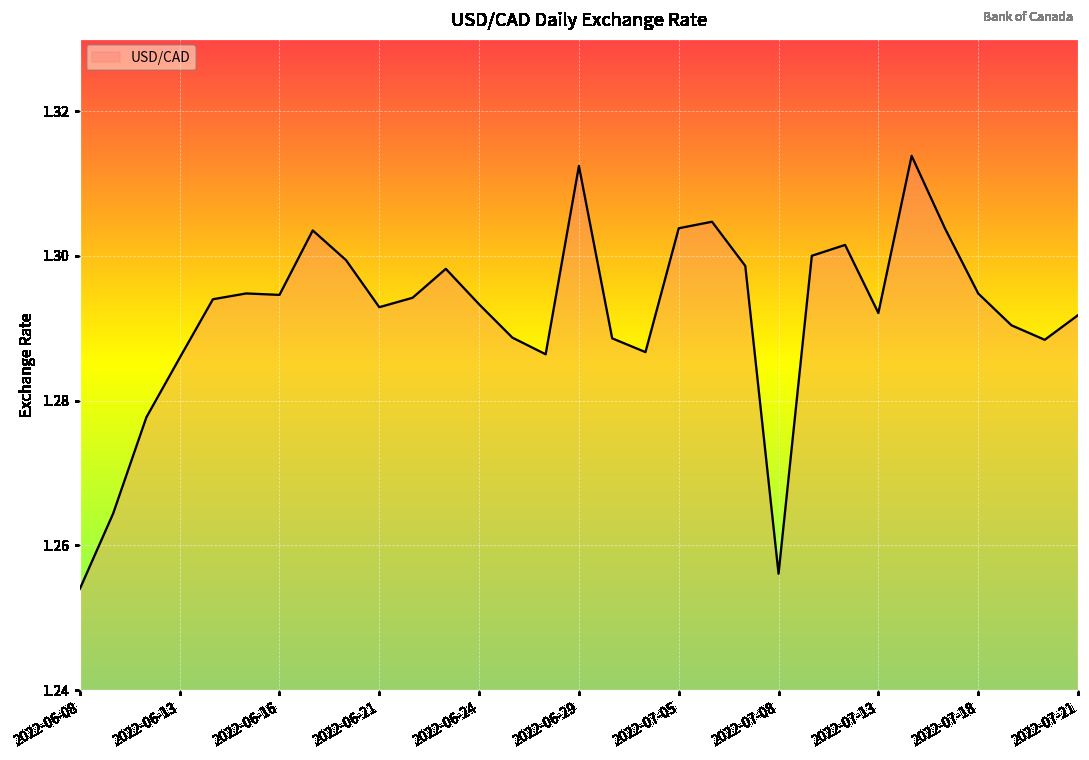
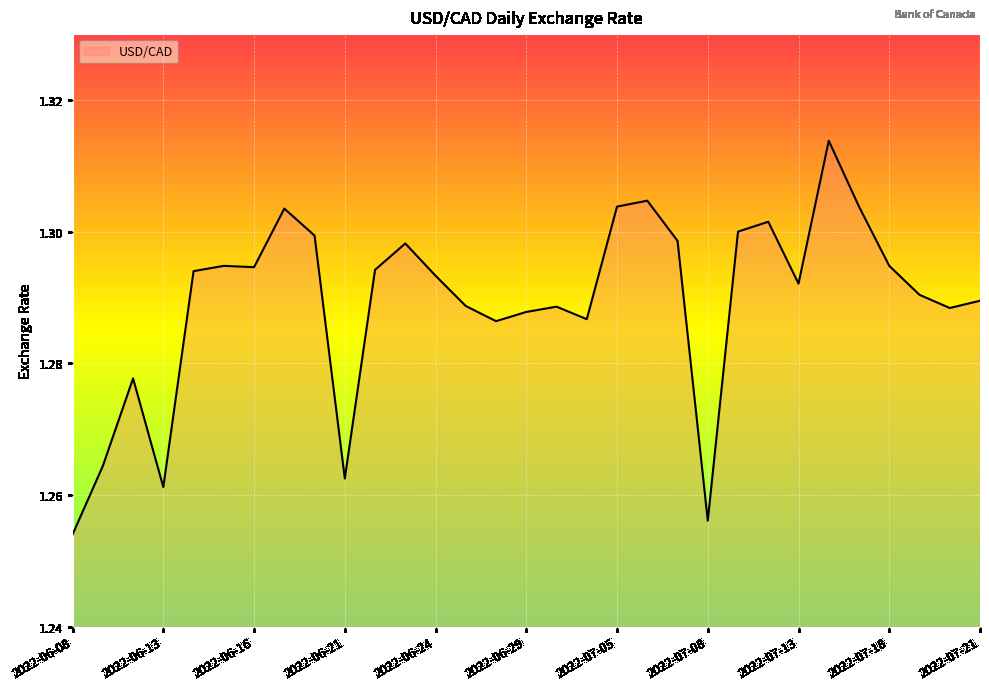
  {
    "2022-06-08": 1.254,
-   "2022-06-13": 1.286,
+   "2022-06-13": 1.261,
    "2022-06-16": 1.295,
-   "2022-06-21": 1.293,
+   "2022-06-21": 1.263,
    "2022-06-24": 1.293,
-   "2022-06-29": 1.312,
+   "2022-06-29": 1.288,
    "2022-07-05": 1.304,
    "2022-07-08": 1.256,
    "2022-07-13": 1.292,
    "2022-07-18": 1.295,
-   "2022-07-21": 1.292
+   "2022-07-21": 1.290
  }
